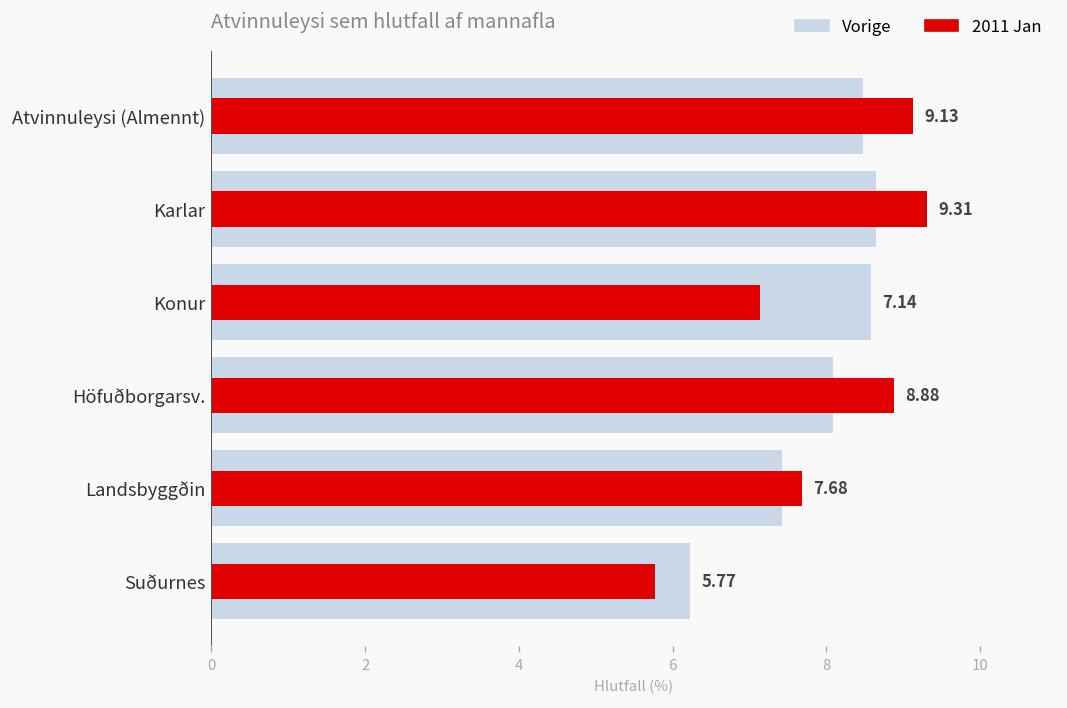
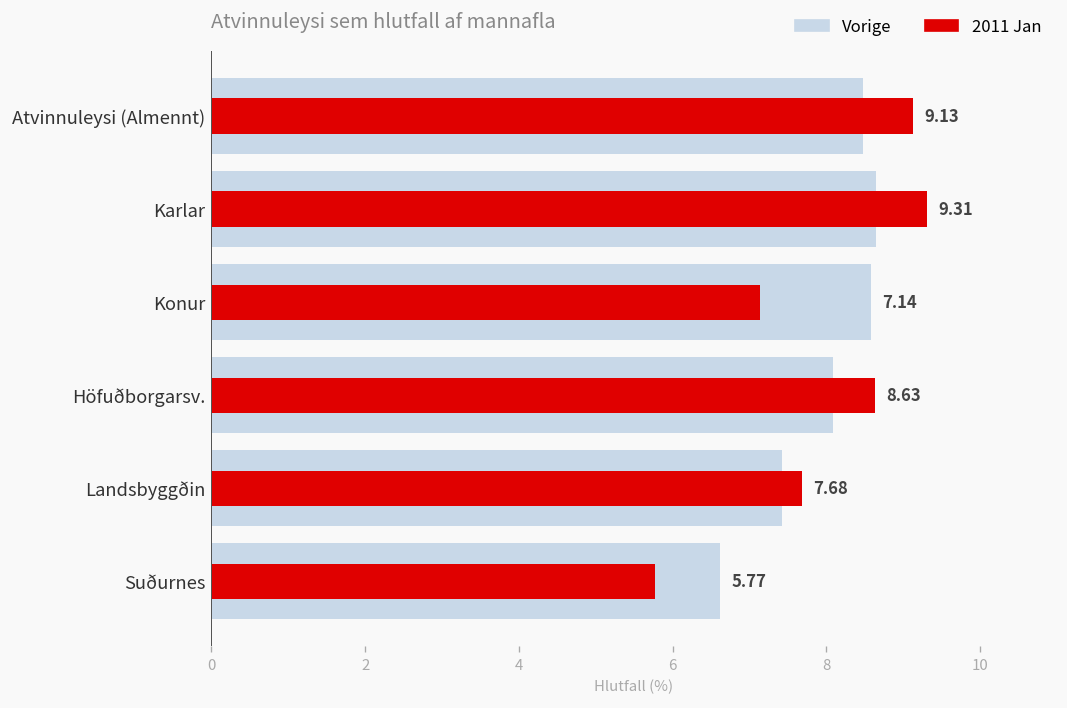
  {
    "Vorige": {
-     "Suðurnes": 6.2
+     "Suðurnes": 6.6
    },
    "2011 Jan": {
      "Atvinnuleysi (Almennt)": 9.13,
      "Karlar": 9.31,
-     "Höfuðborgarsv.": 8.88,
+     "Höfuðborgarsv.": 8.63,
      "Landsbyggðin": 7.68
    }
  }
